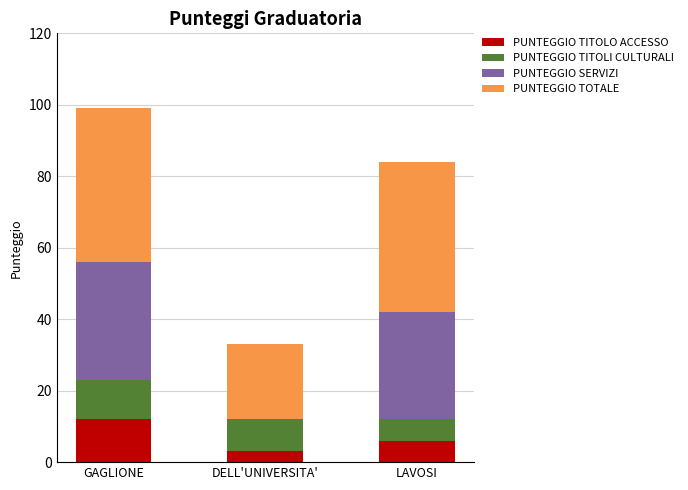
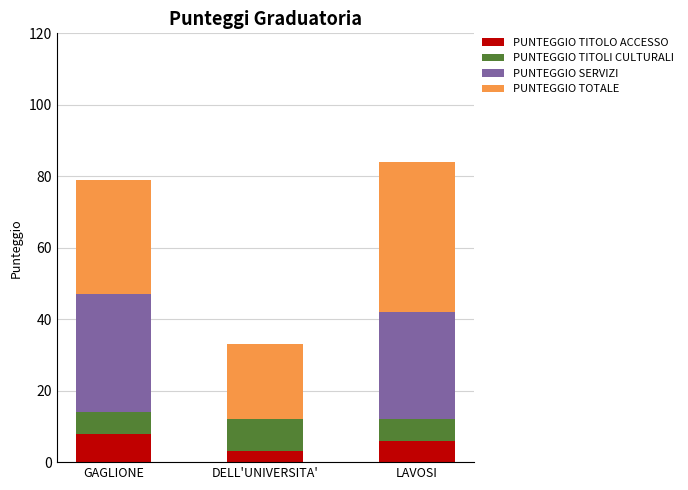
  {
    "PUNTEGGIO TITOLO ACCESSO": {
-     "GAGLIONE": 12,
+     "GAGLIONE": 8,
      "DELL'UNIVERSITA'": 3,
      "LAVOSI": 6
    },
    "PUNTEGGIO TITOLI CULTURALI": {
-     "GAGLIONE": 11,
+     "GAGLIONE": 6,
      "DELL'UNIVERSITA'": 9,
      "LAVOSI": 6
    },
    "PUNTEGGIO SERVIZI": {
      "GAGLIONE": 33,
      "DELL'UNIVERSITA'": 0,
      "LAVOSI": 30
    },
    "PUNTEGGIO TOTALE": {
-     "GAGLIONE": 43,
+     "GAGLIONE": 32,
      "DELL'UNIVERSITA'": 21,
      "LAVOSI": 42
    }
  }
